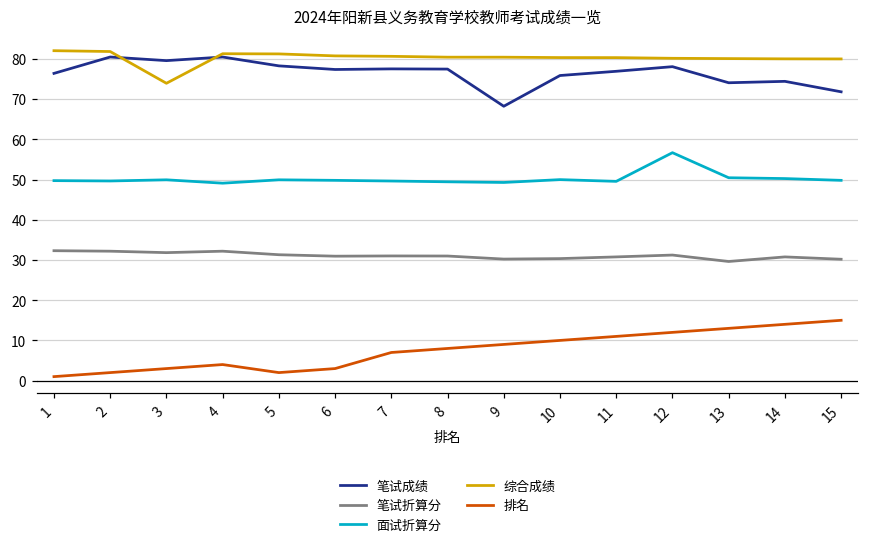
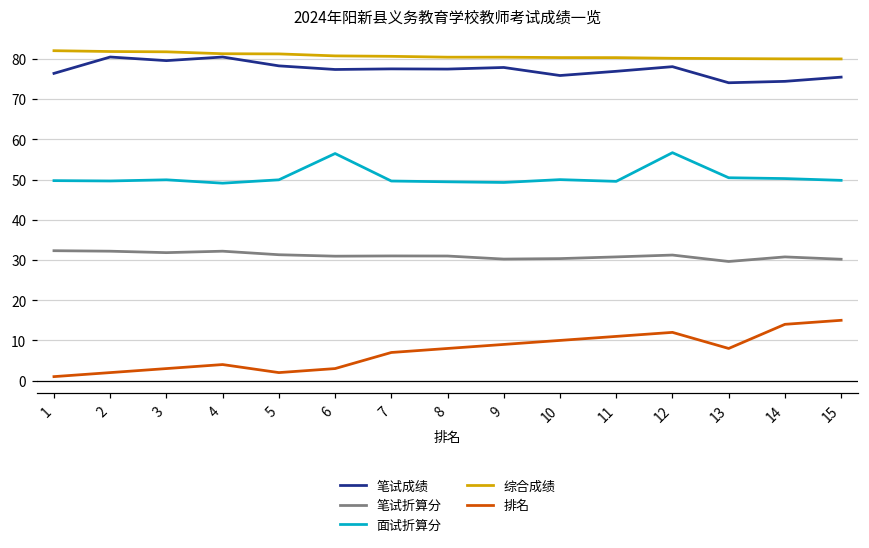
  {
    "笔试成绩": {
      "1": 76,
      "2": 80,
      "3": 80,
      "4": 80,
      "5": 78,
      "6": 77,
      "7": 78,
      "8": 77,
-     "9": 68,
+     "9": 78,
      "10": 76,
      "11": 77,
      "12": 78,
      "13": 74,
      "14": 74,
-     "15": 72
+     "15": 75
    },
    "笔试折算分": {
      "1": 32,
      "2": 32,
      "3": 32,
      "4": 32,
      "5": 31,
      "6": 31,
      "7": 31,
      "8": 31,
      "9": 30,
      "10": 30,
      "11": 31,
      "12": 31,
      "13": 30,
      "14": 31,
      "15": 30
    },
    "面试折算分": {
      "1": 50,
      "2": 50,
      "3": 50,
      "4": 49,
      "5": 50,
-     "6": 50,
+     "6": 56,
      "7": 50,
      "8": 49,
      "9": 49,
      "10": 50,
      "11": 50,
      "12": 57,
      "13": 50,
      "14": 50,
      "15": 50
    },
    "综合成绩": {
      "1": 82,
      "2": 82,
-     "3": 74,
+     "3": 82,
      "4": 81,
      "5": 81,
      "6": 81,
      "7": 81,
      "8": 80,
      "9": 80,
      "10": 80,
      "11": 80,
      "12": 80,
      "13": 80,
      "14": 80,
      "15": 80
    },
    "排名": {
      "1": 1,
      "2": 2,
      "3": 3,
      "4": 4,
      "5": 2,
      "6": 3,
      "7": 7,
      "8": 8,
      "9": 9,
      "10": 10,
      "11": 11,
      "12": 12,
-     "13": 13,
+     "13": 8,
      "14": 14,
      "15": 15
    }
  }
